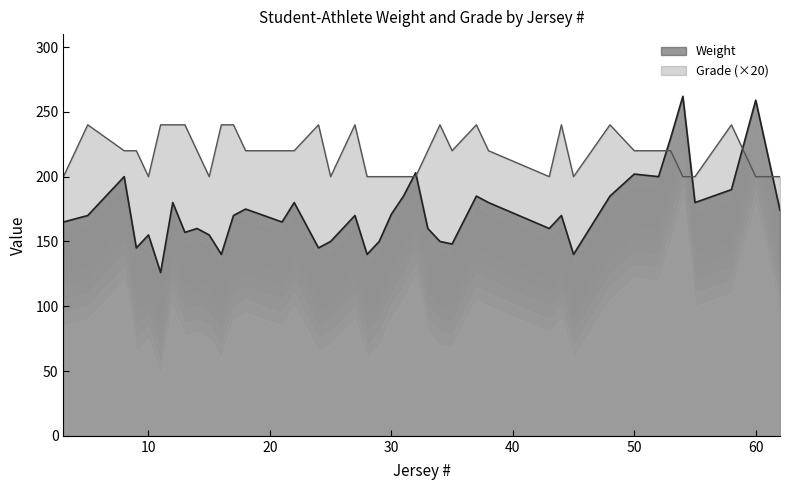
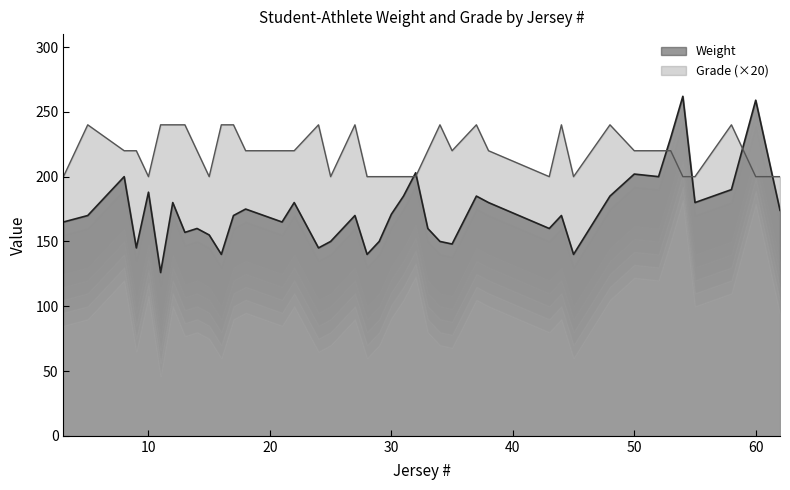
  {
    "Weight": {
-     "10": 155,
+     "10": 188,
      "30": 171,
      "50": 202,
      "60": 259
    }
  }
